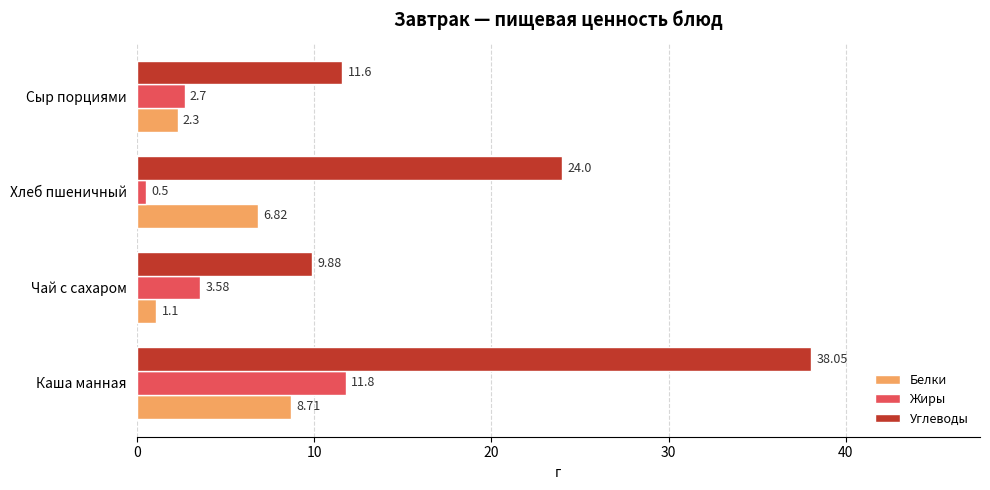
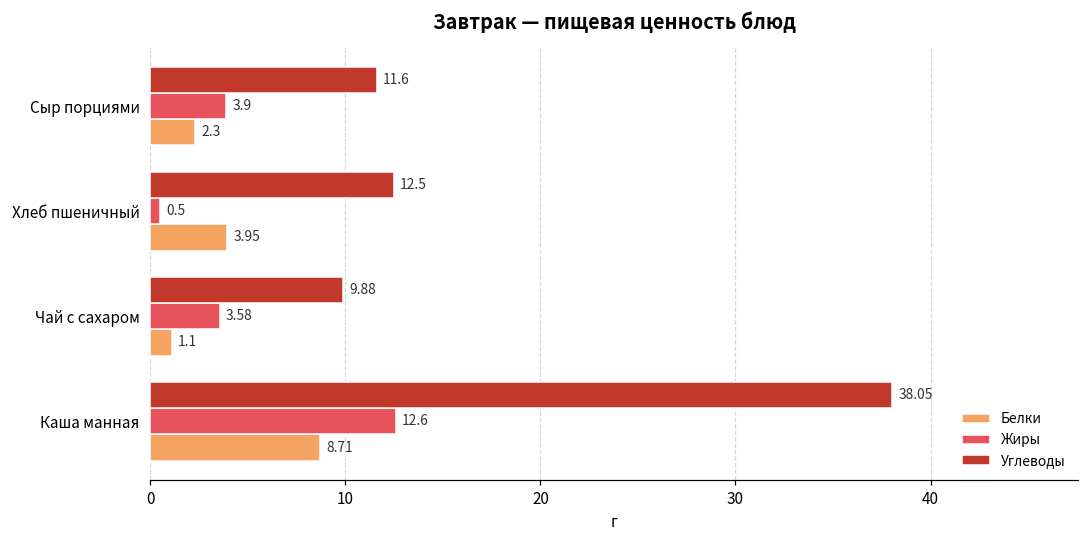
  {
    "Белки": {
      "Сыр порциями": 2.3,
-     "Хлеб пшеничный": 6.82,
+     "Хлеб пшеничный": 3.95,
      "Чай с сахаром": 1.1,
      "Каша манная": 8.71
    },
    "Жиры": {
-     "Сыр порциями": 2.7,
+     "Сыр порциями": 3.9,
      "Хлеб пшеничный": 0.5,
      "Чай с сахаром": 3.58,
-     "Каша манная": 11.8
+     "Каша манная": 12.6
    },
    "Углеводы": {
      "Сыр порциями": 11.6,
-     "Хлеб пшеничный": 24.0,
+     "Хлеб пшеничный": 12.5,
      "Чай с сахаром": 9.88,
      "Каша манная": 38.05
    }
  }
